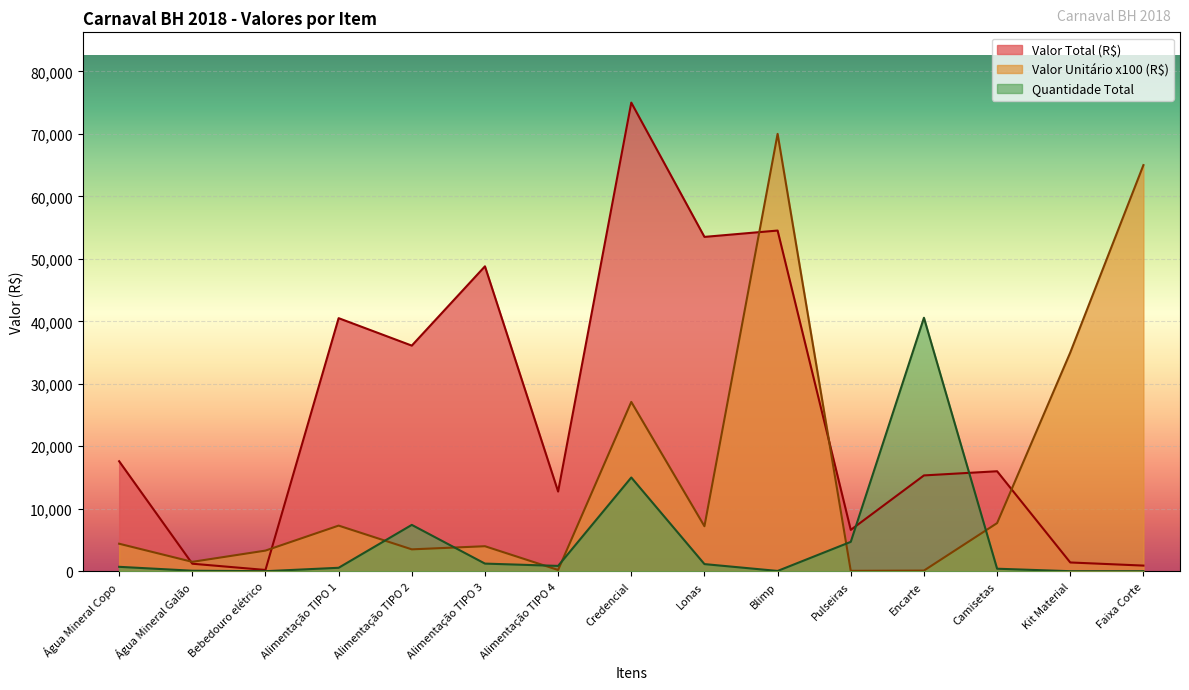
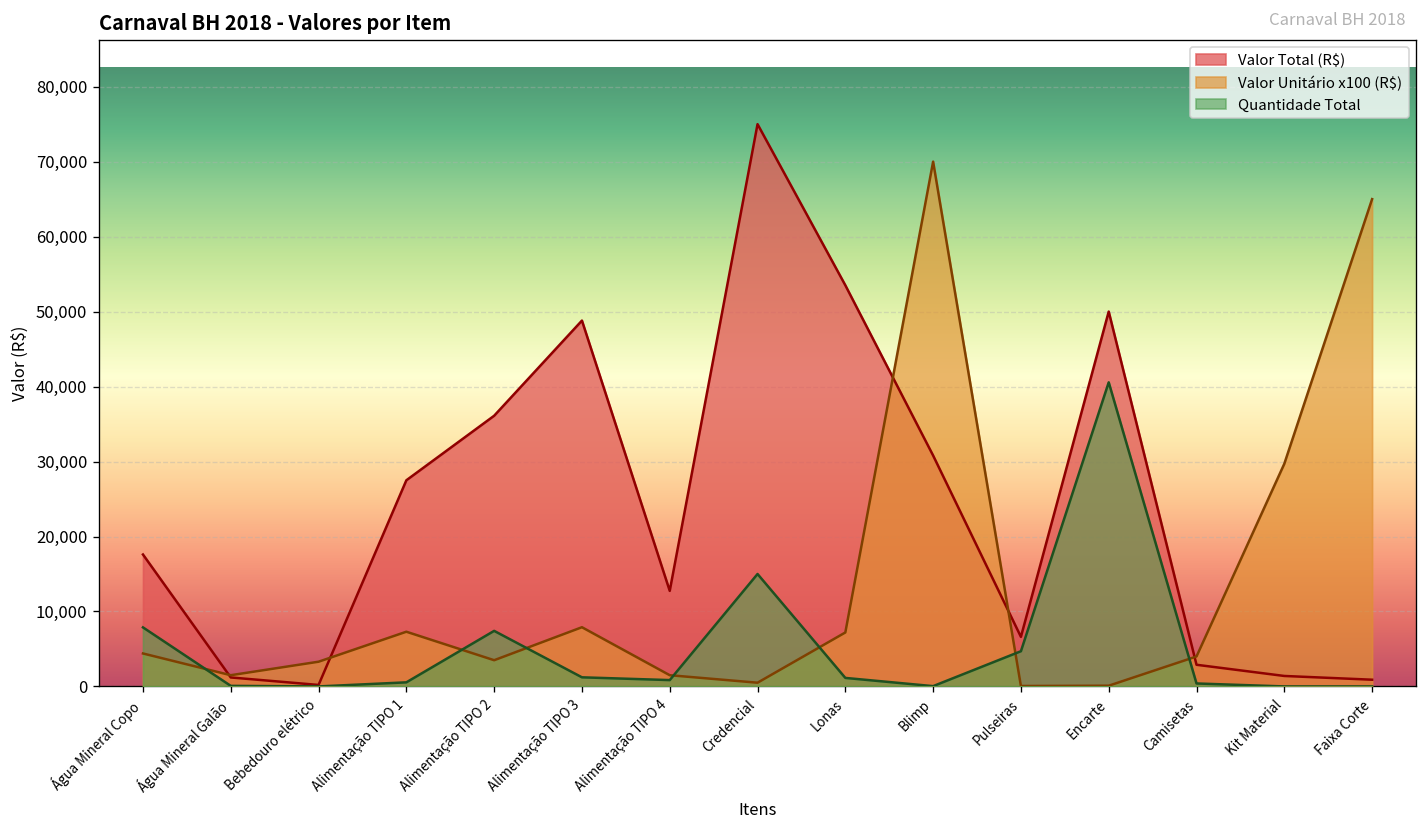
  {
    "Valor Total (R$)": {
      "Água Mineral Copo": "18,000",
-     "Alimentação TIPO 1": "41,000",
+     "Alimentação TIPO 1": "28,000",
      "Alimentação TIPO 2": "36,000",
      "Alimentação TIPO 3": "49,000",
      "Alimentação TIPO 4": "13,000",
      "Credencial": "75,000",
      "Lonas": "54,000",
-     "Blimp": "55,000",
+     "Blimp": "31,000",
      "Pulseiras": "7,000",
-     "Encarte": "15,000",
-     "Camisetas": "16,000",
+     "Encarte": "50,000",
+     "Camisetas": "3,000",
      "Kit Material": "1,000",
      "Faixa Corte": "1,000"
    },
    "Valor Unitário x100 (R$)": {
      "Água Mineral Copo": "4,000",
      "Bebedouro elétrico": "3,000",
      "Alimentação TIPO 1": "7,000",
      "Alimentação TIPO 2": "4,000",
-     "Alimentação TIPO 3": "4,000",
-     "Alimentação TIPO 4": "0",
-     "Credencial": "27,000",
+     "Alimentação TIPO 3": "8,000",
+     "Alimentação TIPO 4": "2,000",
+     "Credencial": "1,000",
      "Lonas": "7,000",
      "Blimp": "70,000",
      "Pulseiras": "0",
      "Encarte": "0",
-     "Camisetas": "8,000",
-     "Kit Material": "35,000",
+     "Camisetas": "4,000",
+     "Kit Material": "30,000",
      "Faixa Corte": "65,000"
    },
    "Quantidade Total": {
-     "Água Mineral Copo": "1,000",
+     "Água Mineral Copo": "8,000",
      "Água Mineral Galão": "0",
      "Alimentação TIPO 1": "1,000",
      "Alimentação TIPO 2": "7,000",
      "Alimentação TIPO 3": "1,000",
      "Alimentação TIPO 4": "1,000",
      "Credencial": "15,000",
      "Lonas": "1,000",
      "Blimp": "0",
      "Pulseiras": "5,000",
      "Encarte": "41,000",
      "Camisetas": "0",
      "Kit Material": "0",
      "Faixa Corte": "0"
    }
  }
